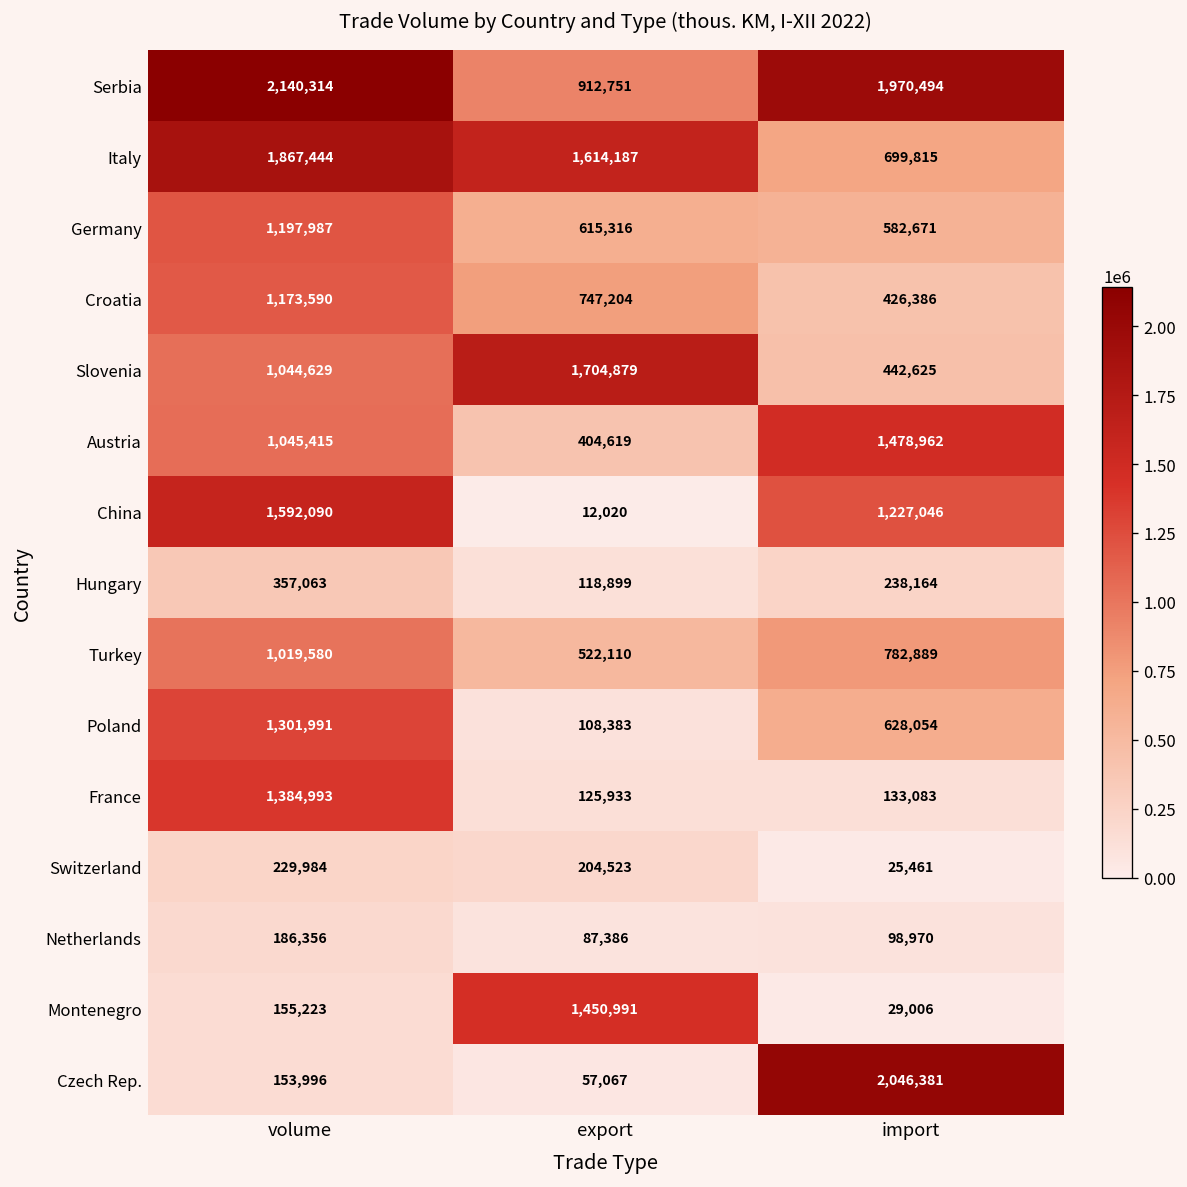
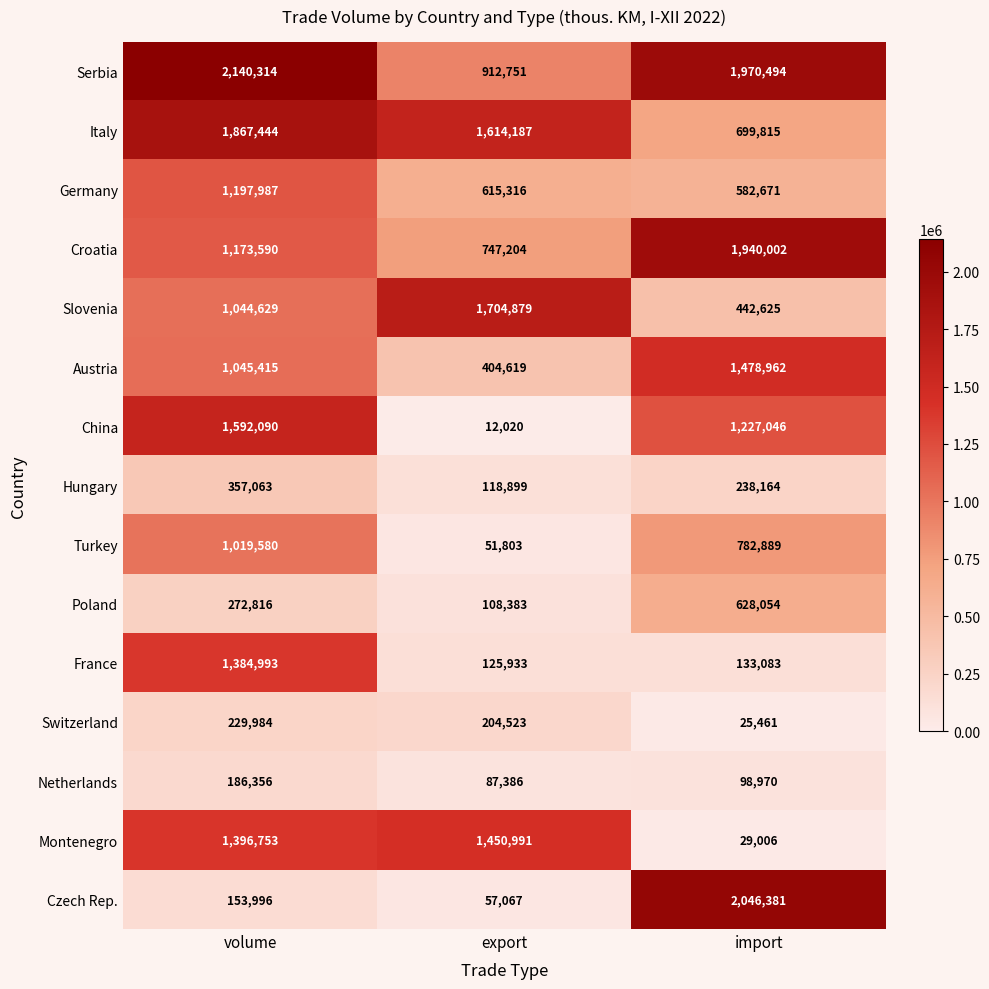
  {
    "Serbia": {
      "volume": "2,140,314",
      "export": "912,751",
      "import": "1,970,494"
    },
    "Italy": {
      "volume": "1,867,444",
      "export": "1,614,187",
      "import": "699,815"
    },
    "Germany": {
      "volume": "1,197,987",
      "export": "615,316",
      "import": "582,671"
    },
    "Croatia": {
      "volume": "1,173,590",
      "export": "747,204",
-     "import": "426,386"
+     "import": "1,940,002"
    },
    "Slovenia": {
      "volume": "1,044,629",
      "export": "1,704,879",
      "import": "442,625"
    },
    "Austria": {
      "volume": "1,045,415",
      "export": "404,619",
      "import": "1,478,962"
    },
    "China": {
      "volume": "1,592,090",
      "export": "12,020",
      "import": "1,227,046"
    },
    "Hungary": {
      "volume": "357,063",
      "export": "118,899",
      "import": "238,164"
    },
    "Turkey": {
      "volume": "1,019,580",
-     "export": "522,110",
+     "export": "51,803",
      "import": "782,889"
    },
    "Poland": {
-     "volume": "1,301,991",
+     "volume": "272,816",
      "export": "108,383",
      "import": "628,054"
    },
    "France": {
      "volume": "1,384,993",
      "export": "125,933",
      "import": "133,083"
    },
    "Switzerland": {
      "volume": "229,984",
      "export": "204,523",
      "import": "25,461"
    },
    "Netherlands": {
      "volume": "186,356",
      "export": "87,386",
      "import": "98,970"
    },
    "Montenegro": {
-     "volume": "155,223",
+     "volume": "1,396,753",
      "export": "1,450,991",
      "import": "29,006"
    },
    "Czech Rep.": {
      "volume": "153,996",
      "export": "57,067",
      "import": "2,046,381"
    }
  }
